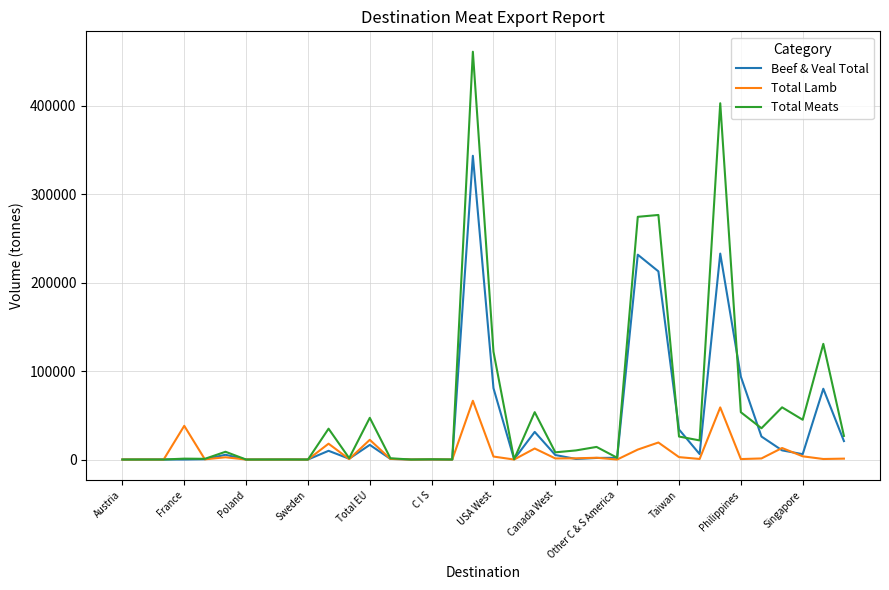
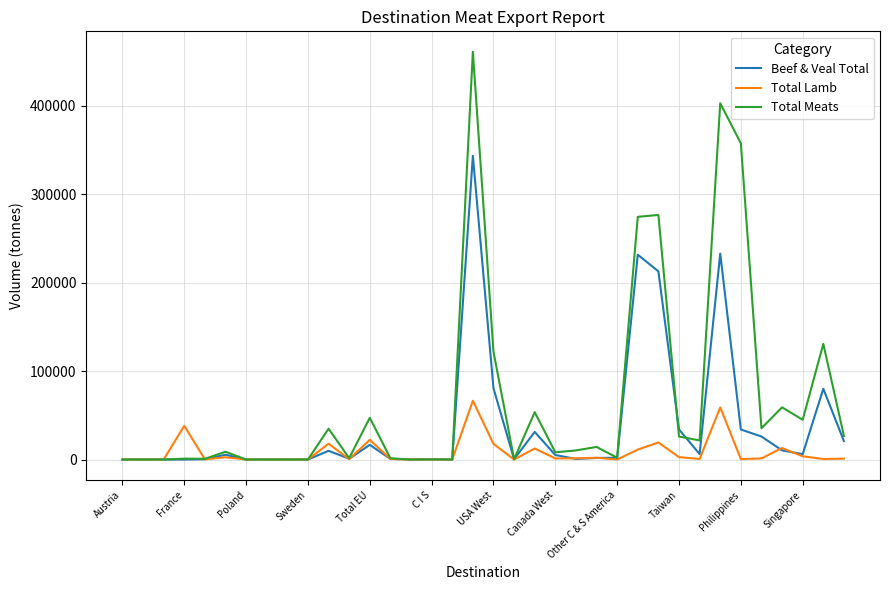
  {
    "Beef & Veal Total": {
      "Total EU": 20000,
      "USA West": 80000,
      "Canada West": 10000,
      "Taiwan": 30000,
-     "Philippines": 90000
+     "Philippines": 30000
    },
    "Total Lamb": {
      "France": 40000,
      "Total EU": 20000,
-     "USA West": 0,
+     "USA West": 20000,
      "Canada West": 0,
      "Taiwan": 0,
      "Philippines": 0
    },
    "Total Meats": {
      "Total EU": 50000,
      "USA West": 120000,
      "Canada West": 10000,
      "Taiwan": 30000,
-     "Philippines": 50000,
+     "Philippines": 360000,
      "Singapore": 40000
    }
  }
